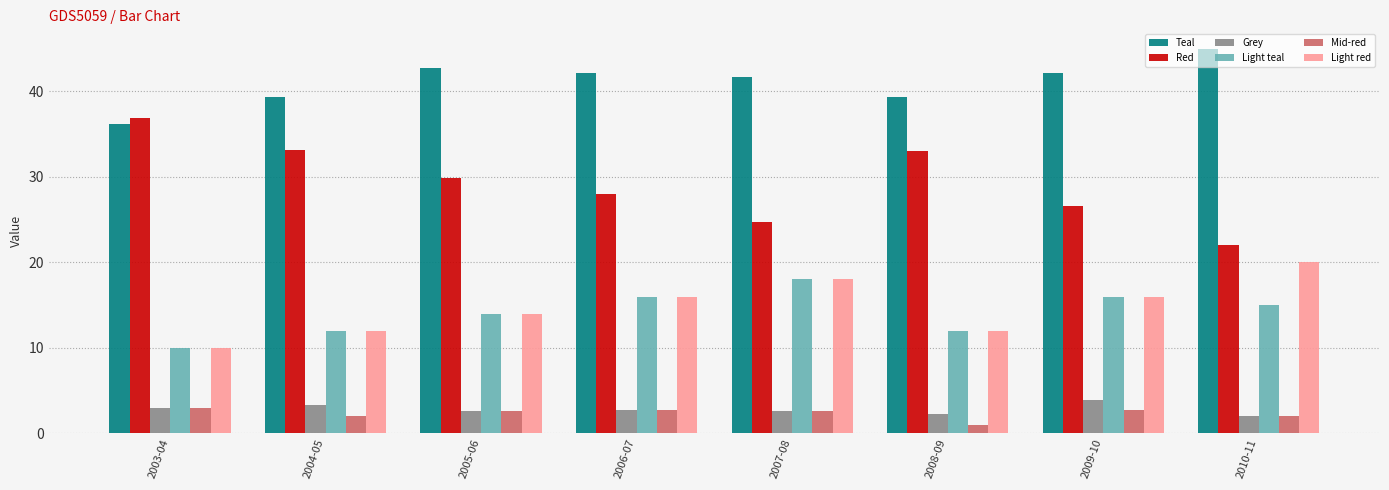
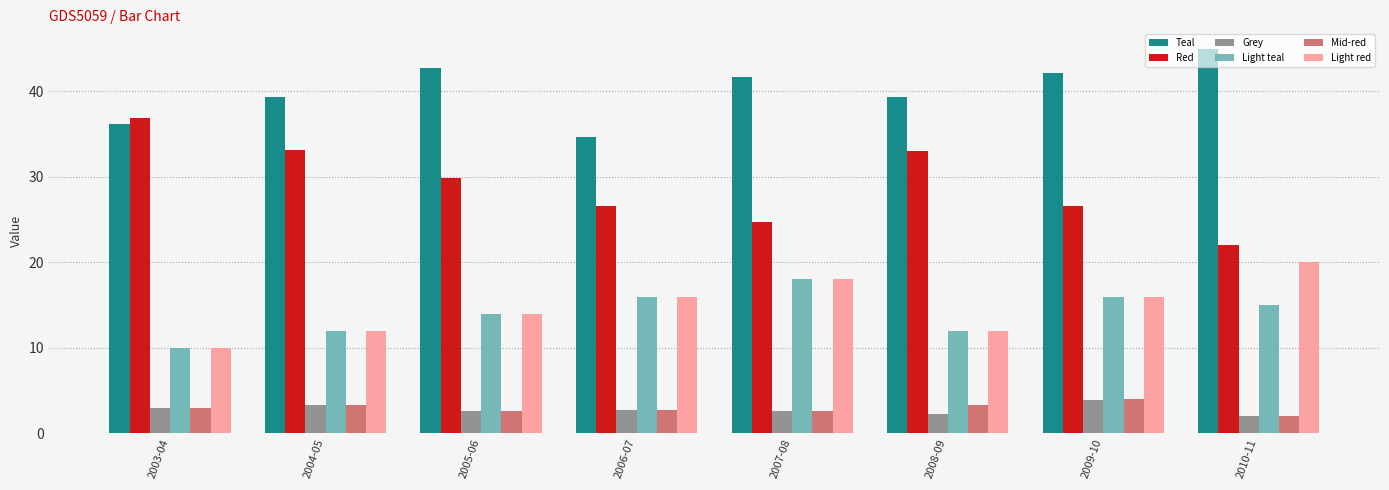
  {
    "Teal": {
      "2003-04": 36,
      "2004-05": 39,
      "2005-06": 43,
-     "2006-07": 42,
+     "2006-07": 35,
      "2007-08": 42,
      "2008-09": 39,
      "2009-10": 42
    },
    "Red": {
      "2003-04": 37,
      "2004-05": 33,
      "2005-06": 30,
-     "2006-07": 28,
+     "2006-07": 27,
      "2007-08": 25,
      "2008-09": 33,
      "2009-10": 27,
      "2010-11": 22
    },
    "Grey": {
      "2003-04": 3,
      "2004-05": 3,
      "2005-06": 3,
      "2006-07": 3,
      "2007-08": 3,
      "2008-09": 2,
      "2009-10": 4,
      "2010-11": 2
    },
    "Light teal": {
      "2003-04": 10,
      "2004-05": 12,
      "2005-06": 14,
      "2006-07": 16,
      "2007-08": 18,
      "2008-09": 12,
      "2009-10": 16,
      "2010-11": 15
    },
    "Mid-red": {
      "2003-04": 3,
-     "2004-05": 2,
+     "2004-05": 3,
      "2005-06": 3,
      "2006-07": 3,
      "2007-08": 3,
-     "2008-09": 1,
-     "2009-10": 3,
+     "2008-09": 3,
+     "2009-10": 4,
      "2010-11": 2
    },
    "Light red": {
      "2003-04": 10,
      "2004-05": 12,
      "2005-06": 14,
      "2006-07": 16,
      "2007-08": 18,
      "2008-09": 12,
      "2009-10": 16,
      "2010-11": 20
    }
  }
